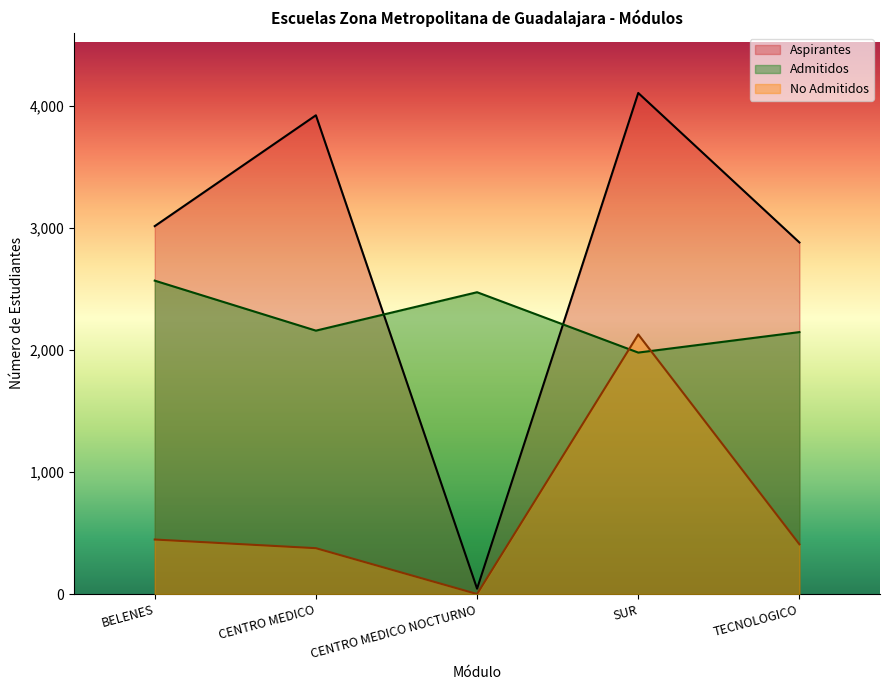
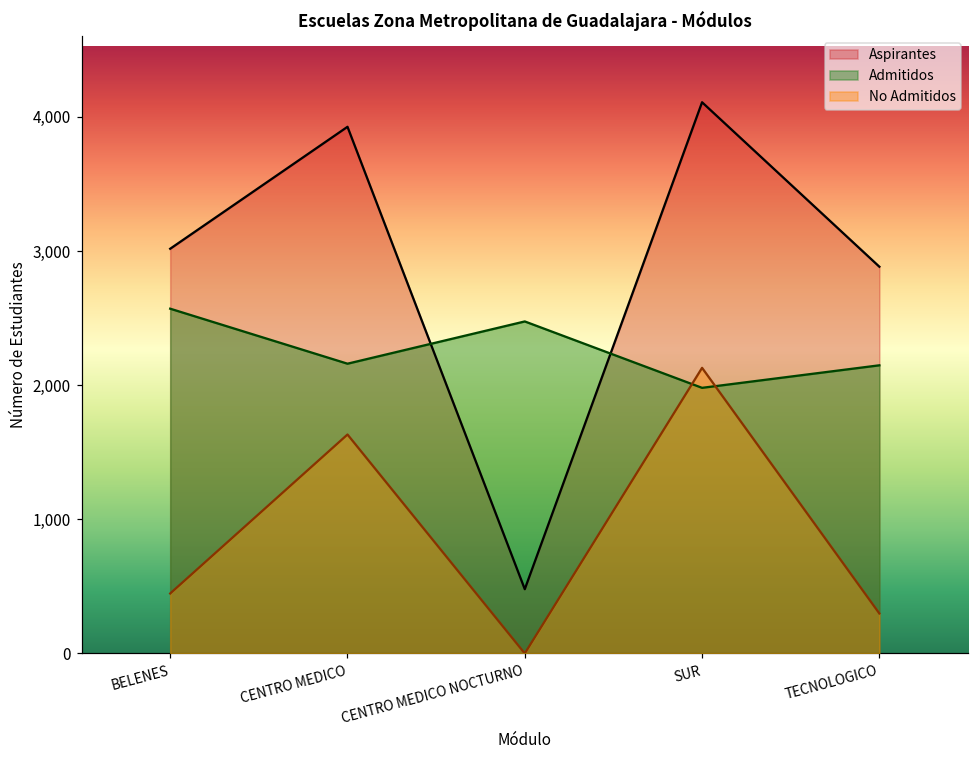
  {
    "Aspirantes": {
      "BELENES": "3,020",
      "CENTRO MEDICO": "3,930",
-     "CENTRO MEDICO NOCTURNO": "40",
+     "CENTRO MEDICO NOCTURNO": "480",
      "SUR": "4,110",
      "TECNOLOGICO": "2,880"
    },
    "Admitidos": {
      "BELENES": "2,570",
      "CENTRO MEDICO": "2,160",
      "CENTRO MEDICO NOCTURNO": "2,480",
      "SUR": "1,980",
      "TECNOLOGICO": "2,150"
    },
    "No Admitidos": {
      "BELENES": "450",
-     "CENTRO MEDICO": "380",
+     "CENTRO MEDICO": "1,630",
      "CENTRO MEDICO NOCTURNO": "0",
      "SUR": "2,130",
-     "TECNOLOGICO": "410"
+     "TECNOLOGICO": "300"
    }
  }
